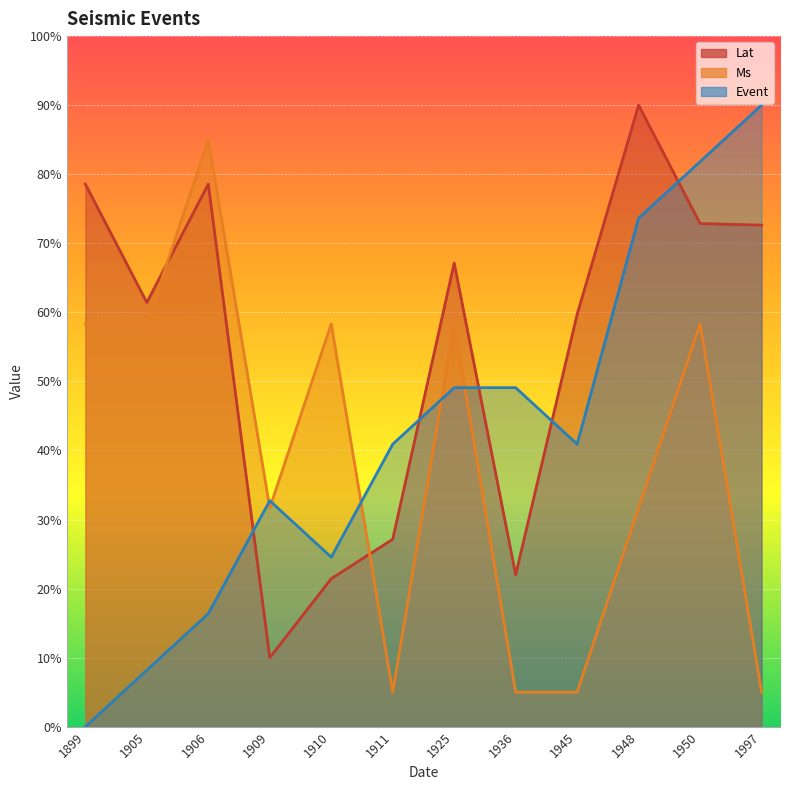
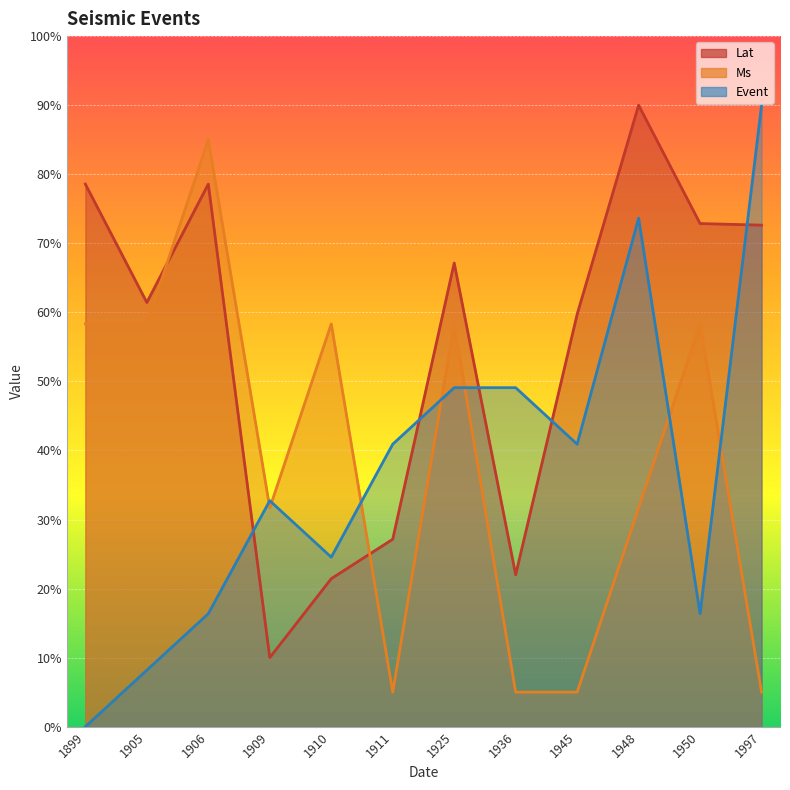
  {
    "Event": {
      "1899": "0%",
      "1905": "8%",
      "1906": "16%",
      "1909": "33%",
      "1910": "25%",
      "1911": "41%",
      "1925": "49%",
      "1936": "49%",
      "1945": "41%",
      "1948": "74%",
-     "1950": "82%",
+     "1950": "16%",
      "1997": "90%"
    }
  }
